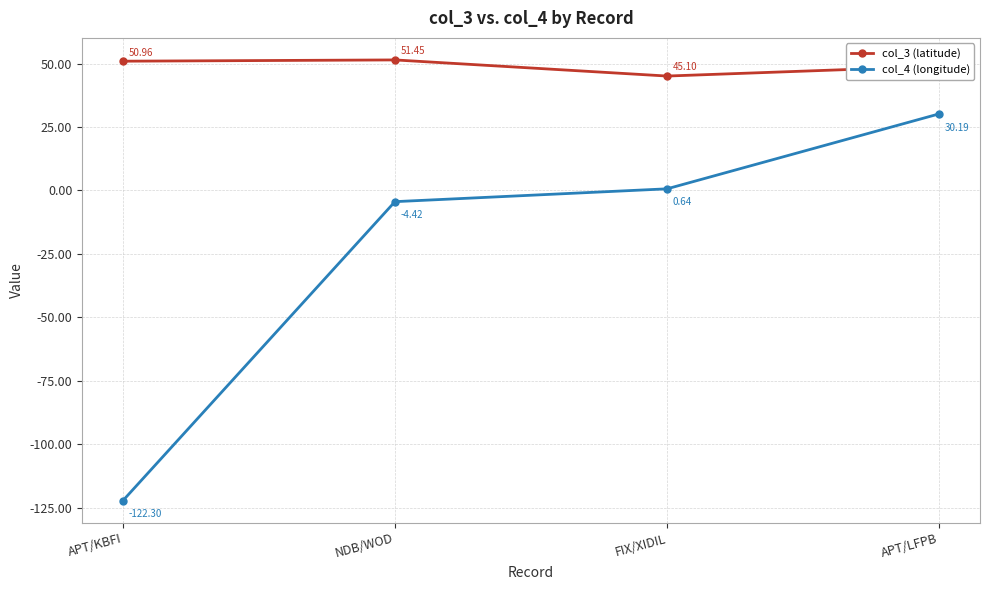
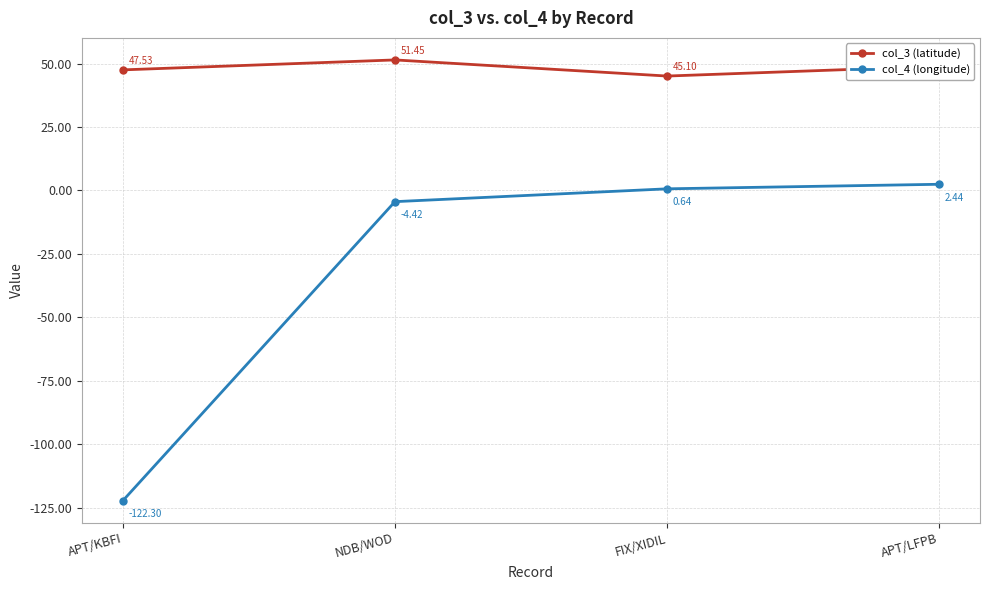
  {
    "col_3 (latitude)": {
-     "APT/KBFI": 50.96,
+     "APT/KBFI": 47.53,
      "NDB/WOD": 51.45,
      "FIX/XIDIL": 45.10
    },
    "col_4 (longitude)": {
      "APT/KBFI": -122.30,
      "NDB/WOD": -4.42,
      "FIX/XIDIL": 0.64,
-     "APT/LFPB": 30.19
+     "APT/LFPB": 2.44
    }
  }
